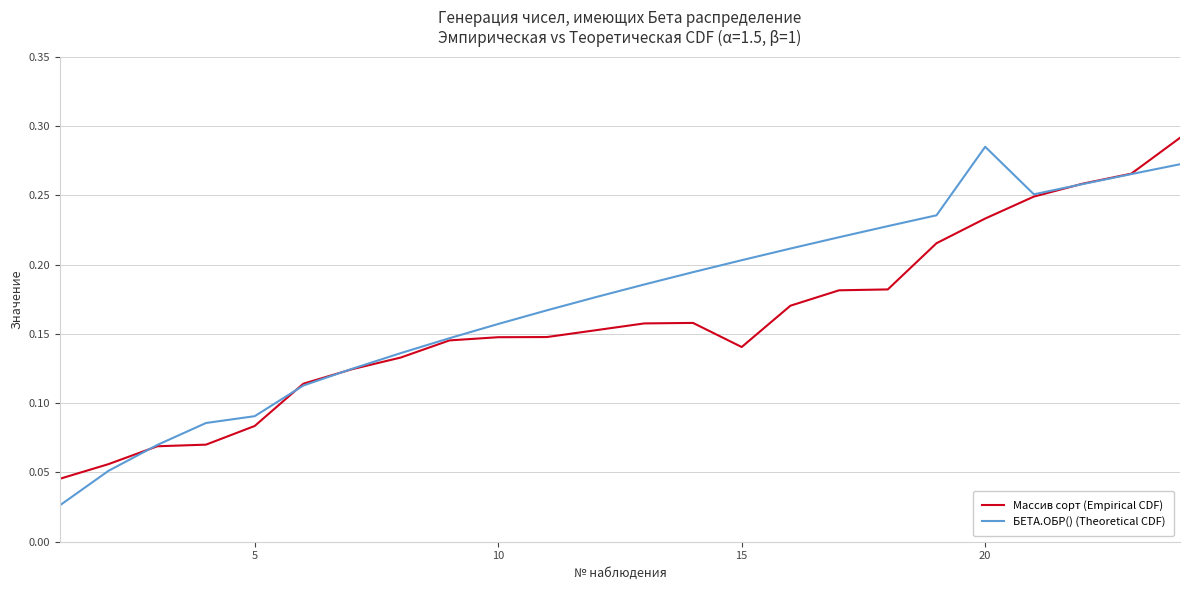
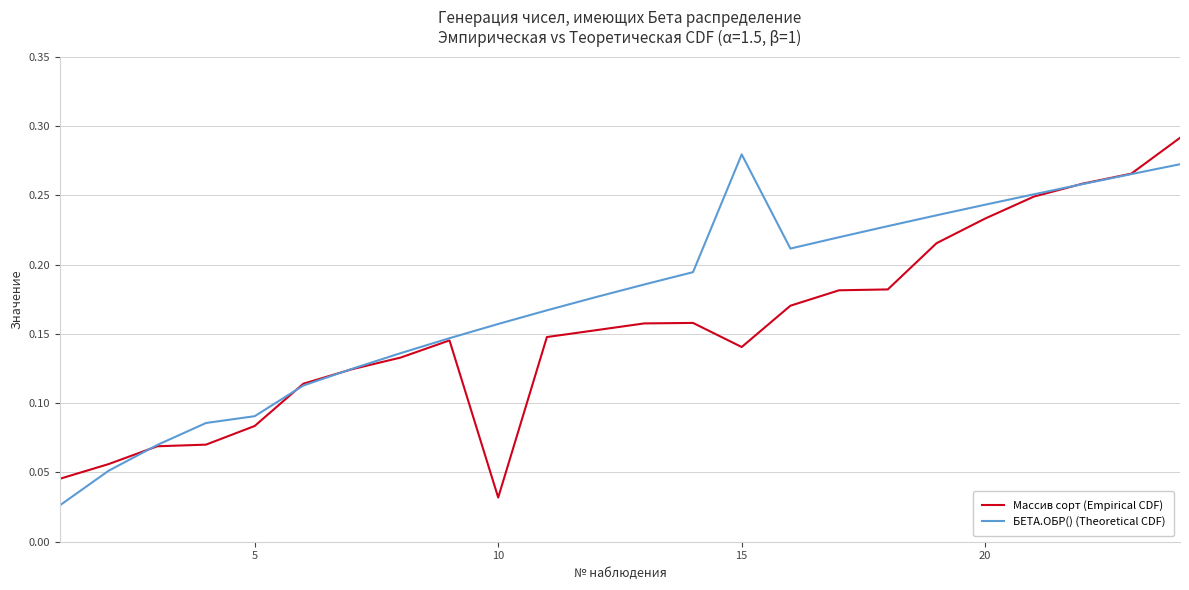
  {
    "Массив сорт (Empirical CDF)": {
      "5": 0.084,
-     "10": 0.148,
+     "10": 0.032,
      "15": 0.141,
      "20": 0.233
    },
    "БЕТА.ОБР() (Theoretical CDF)": {
      "5": 0.091,
      "10": 0.157,
-     "15": 0.203,
-     "20": 0.285
+     "15": 0.280,
+     "20": 0.243
    }
  }
